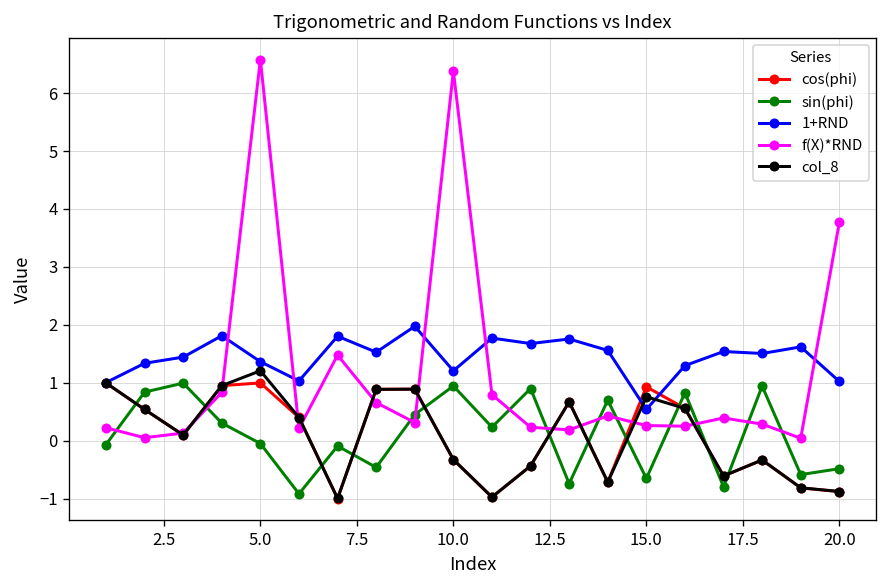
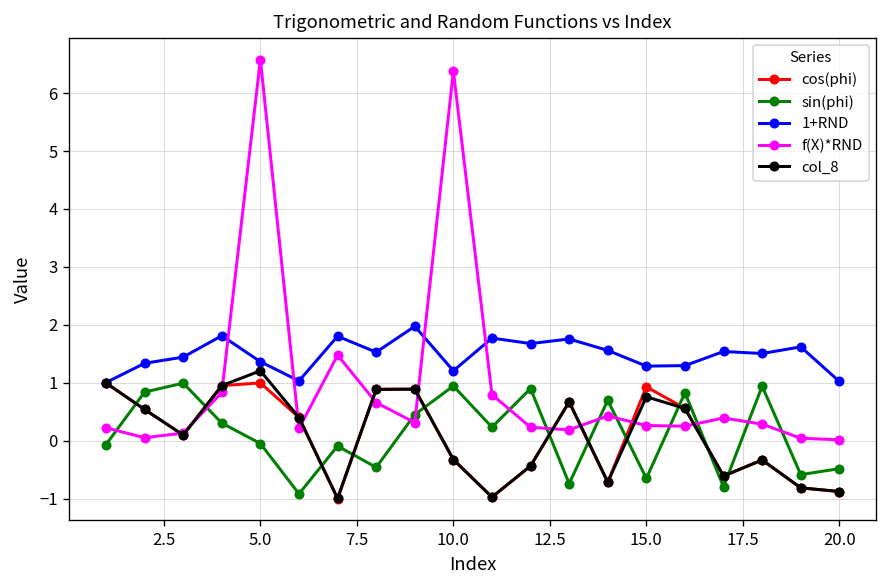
  {
    "cos(phi)": {
      "5.0": 1.0,
      "15.0": 0.9
    },
    "sin(phi)": {
      "5.0": 0.0,
      "10.0": 0.9,
      "15.0": -0.6,
      "20.0": -0.5
    },
    "1+RND": {
      "5.0": 1.4,
      "10.0": 1.2,
-     "15.0": 0.5,
+     "15.0": 1.3,
      "20.0": 1.0
    },
    "f(X)*RND": {
      "5.0": 6.6,
      "10.0": 6.4,
      "15.0": 0.3,
-     "20.0": 3.8
+     "20.0": 0.0
    },
    "col_8": {
      "5.0": 1.2,
      "15.0": 0.8
    }
  }
